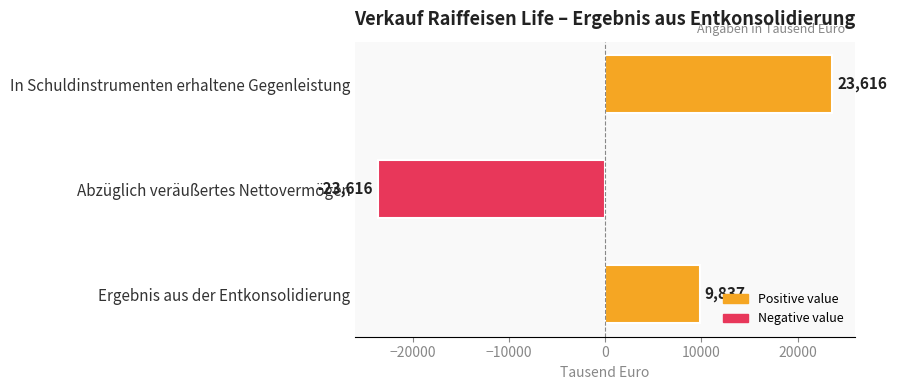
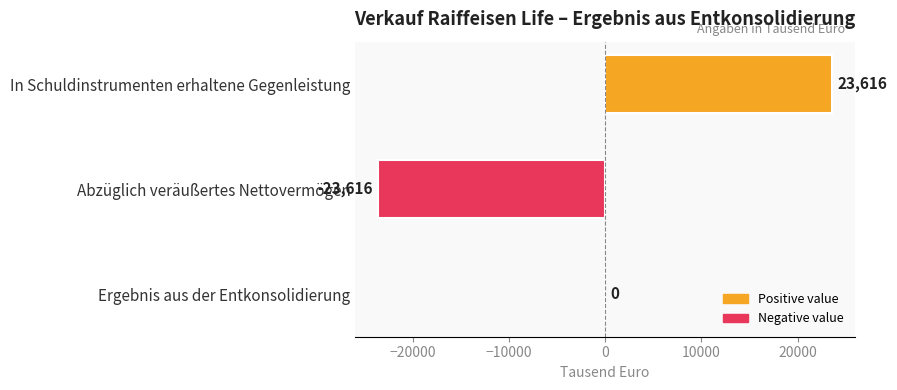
  {
    "In Schuldinstrumenten erhaltene Gegenleistung": "23,616",
    "Abzüglich veräußertes Nettovermögen": "-23,616",
-   "Ergebnis aus der Entkonsolidierung": "9,837"
+   "Ergebnis aus der Entkonsolidierung": "0"
  }
